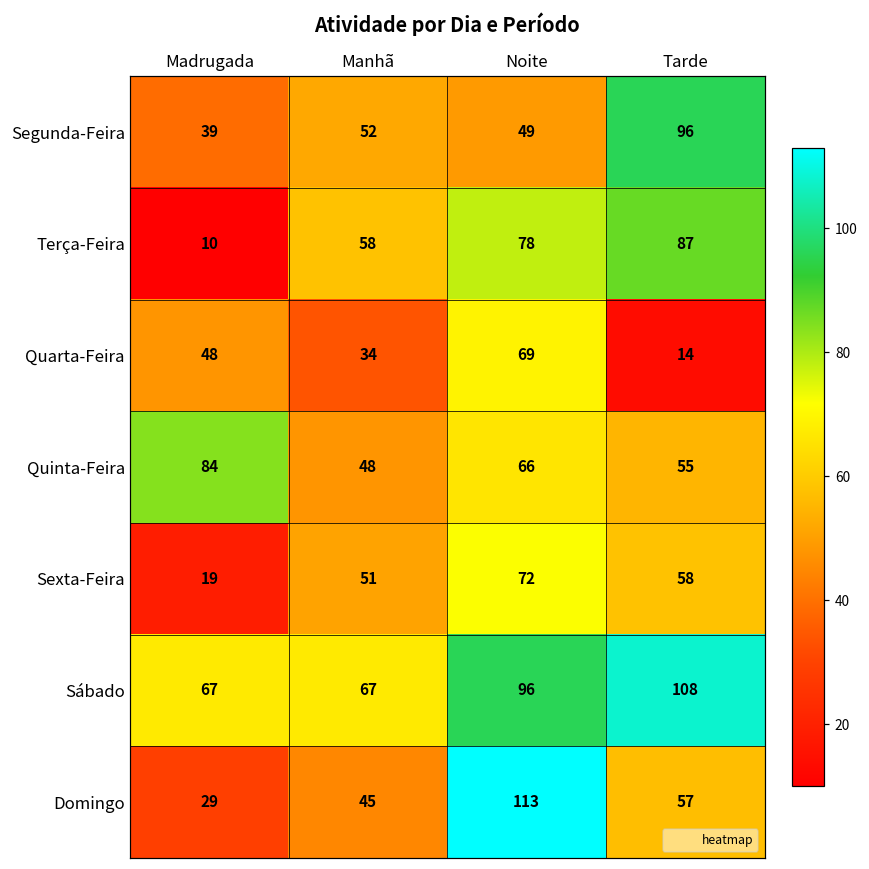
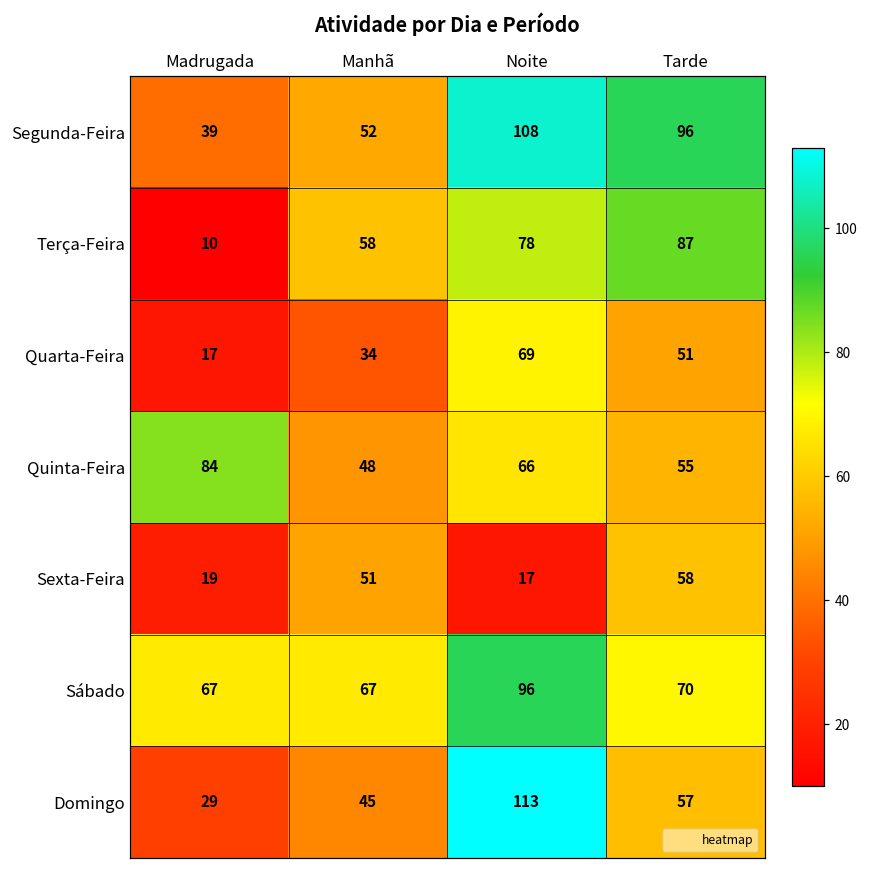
  {
    "Segunda-Feira": {
      "Madrugada": 39,
      "Manhã": 52,
-     "Noite": 49,
+     "Noite": 108,
      "Tarde": 96
    },
    "Terça-Feira": {
      "Madrugada": 10,
      "Manhã": 58,
      "Noite": 78,
      "Tarde": 87
    },
    "Quarta-Feira": {
-     "Madrugada": 48,
+     "Madrugada": 17,
      "Manhã": 34,
      "Noite": 69,
-     "Tarde": 14
+     "Tarde": 51
    },
    "Quinta-Feira": {
      "Madrugada": 84,
      "Manhã": 48,
      "Noite": 66,
      "Tarde": 55
    },
    "Sexta-Feira": {
      "Madrugada": 19,
      "Manhã": 51,
-     "Noite": 72,
+     "Noite": 17,
      "Tarde": 58
    },
    "Sábado": {
      "Madrugada": 67,
      "Manhã": 67,
      "Noite": 96,
-     "Tarde": 108
+     "Tarde": 70
    },
    "Domingo": {
      "Madrugada": 29,
      "Manhã": 45,
      "Noite": 113,
      "Tarde": 57
    }
  }
